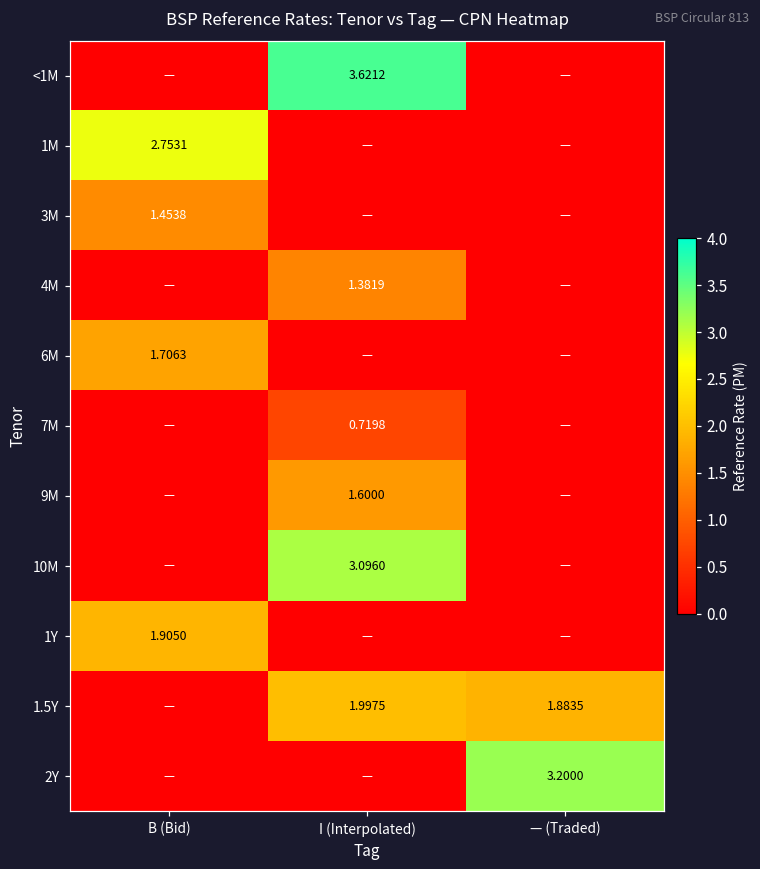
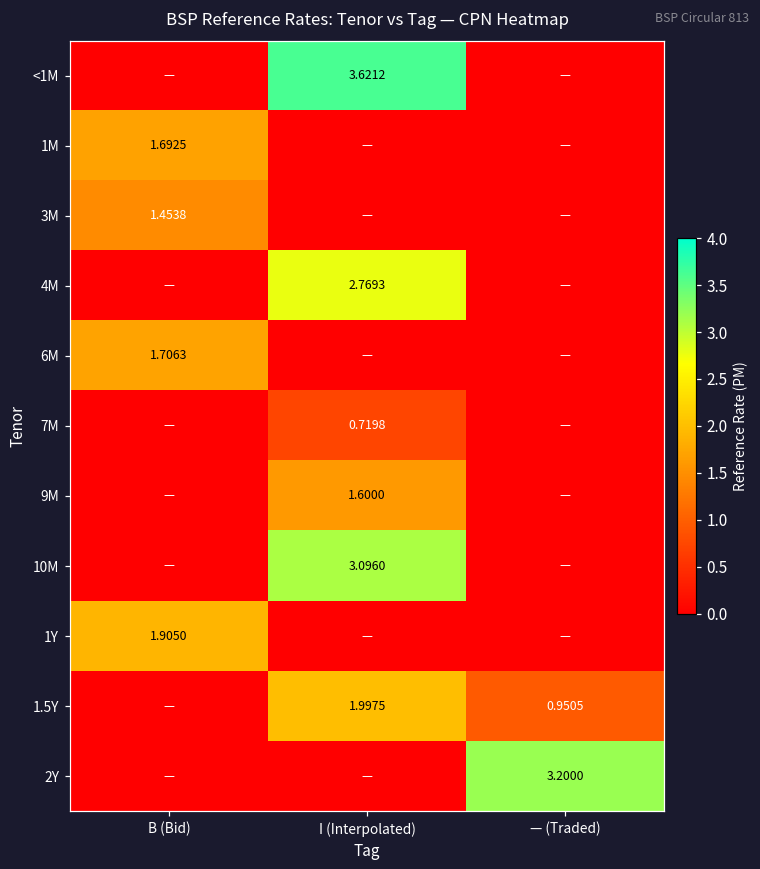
  {
    "<1M": {
      "I (Interpolated)": 3.6212
    },
    "1M": {
-     "B (Bid)": 2.7531
+     "B (Bid)": 1.6925
    },
    "3M": {
      "B (Bid)": 1.4538
    },
    "4M": {
-     "I (Interpolated)": 1.3819
+     "I (Interpolated)": 2.7693
    },
    "6M": {
      "B (Bid)": 1.7063
    },
    "7M": {
      "I (Interpolated)": 0.7198
    },
    "9M": {
      "I (Interpolated)": 1.6000
    },
    "10M": {
      "I (Interpolated)": 3.0960
    },
    "1Y": {
      "B (Bid)": 1.9050
    },
    "1.5Y": {
      "I (Interpolated)": 1.9975,
-     "— (Traded)": 1.8835
+     "— (Traded)": 0.9505
    },
    "2Y": {
      "— (Traded)": 3.2000
    }
  }
